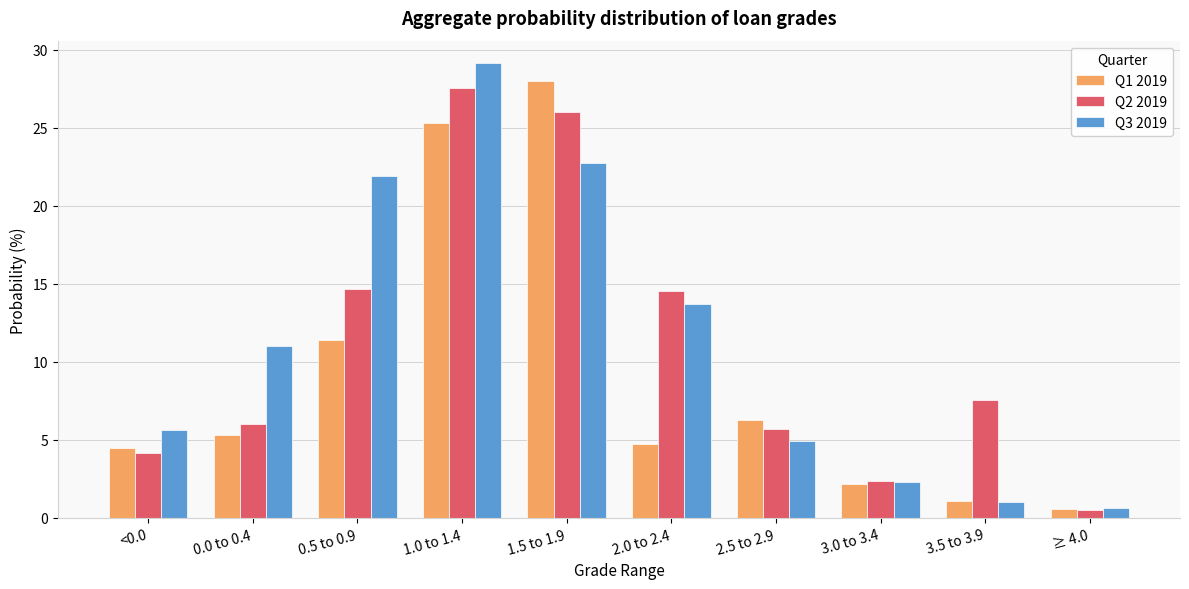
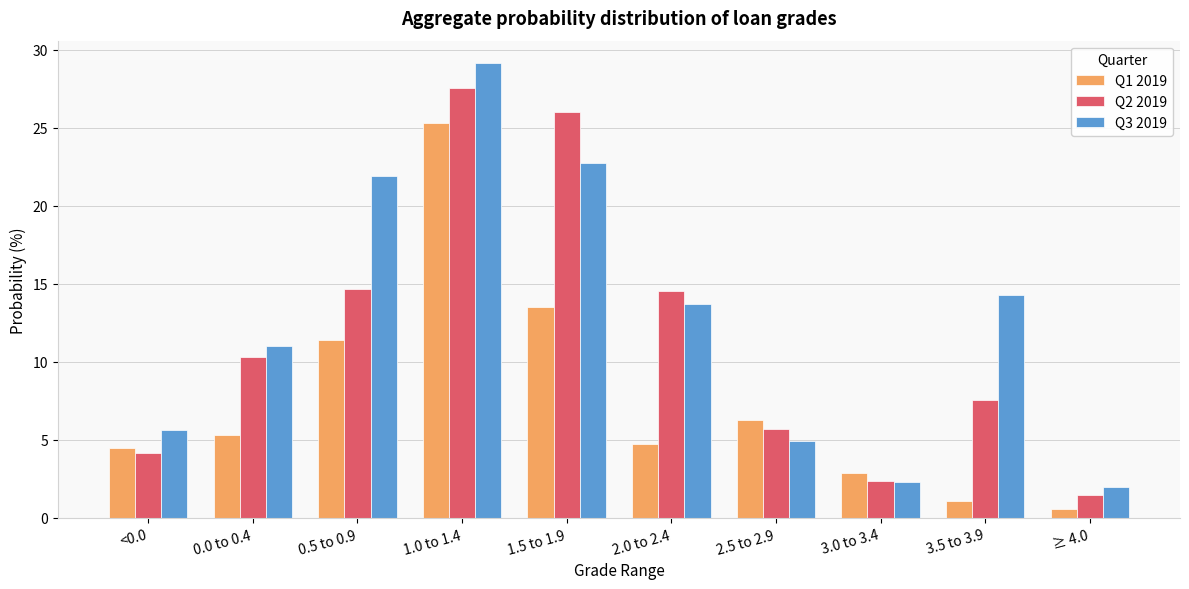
  {
    "Q1 2019": {
      "<0.0": 4.5,
      "0.0 to 0.4": 5.3,
      "0.5 to 0.9": 11.4,
      "1.0 to 1.4": 25.3,
-     "1.5 to 1.9": 28.0,
+     "1.5 to 1.9": 13.5,
      "2.0 to 2.4": 4.8,
      "2.5 to 2.9": 6.3,
-     "3.0 to 3.4": 2.2,
+     "3.0 to 3.4": 2.9,
      "3.5 to 3.9": 1.1,
      "≥ 4.0": 0.6
    },
    "Q2 2019": {
      "<0.0": 4.2,
-     "0.0 to 0.4": 6.0,
+     "0.0 to 0.4": 10.3,
      "0.5 to 0.9": 14.7,
      "1.0 to 1.4": 27.6,
      "1.5 to 1.9": 26.0,
      "2.0 to 2.4": 14.6,
      "2.5 to 2.9": 5.7,
      "3.0 to 3.4": 2.4,
      "3.5 to 3.9": 7.6,
-     "≥ 4.0": 0.5
+     "≥ 4.0": 1.5
    },
    "Q3 2019": {
      "<0.0": 5.7,
      "0.0 to 0.4": 11.0,
      "0.5 to 0.9": 21.9,
      "1.0 to 1.4": 29.1,
      "1.5 to 1.9": 22.8,
      "2.0 to 2.4": 13.7,
      "2.5 to 2.9": 4.9,
      "3.0 to 3.4": 2.3,
-     "3.5 to 3.9": 1.0,
-     "≥ 4.0": 0.6
+     "3.5 to 3.9": 14.3,
+     "≥ 4.0": 2.0
    }
  }
